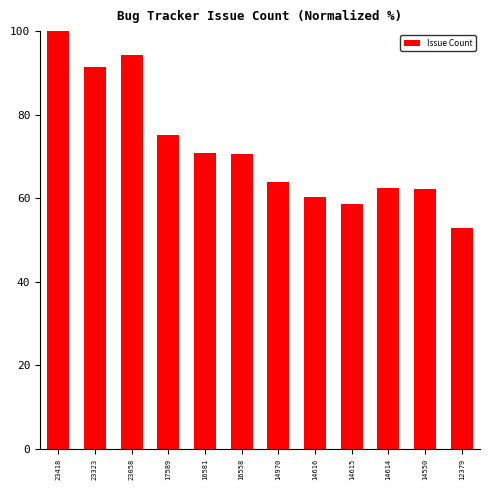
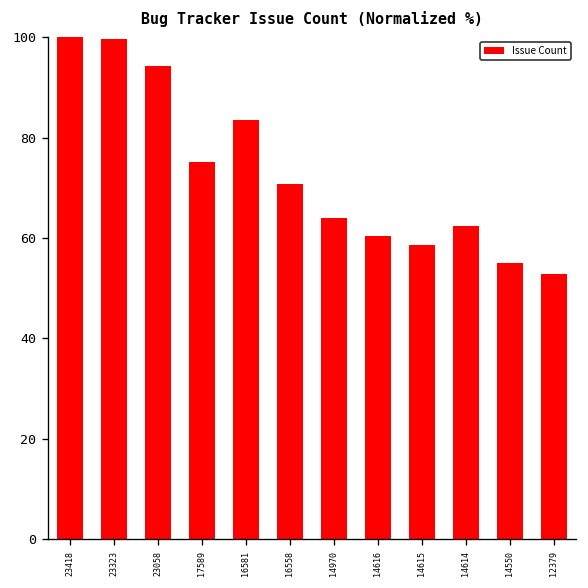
  {
    "23418": 100,
-   "23323": 91,
+   "23323": 100,
    "23058": 94,
    "17589": 75,
-   "16581": 71,
+   "16581": 83,
    "16558": 71,
    "14970": 64,
    "14616": 60,
    "14615": 59,
    "14614": 62,
-   "14550": 62,
+   "14550": 55,
    "12379": 53
  }
